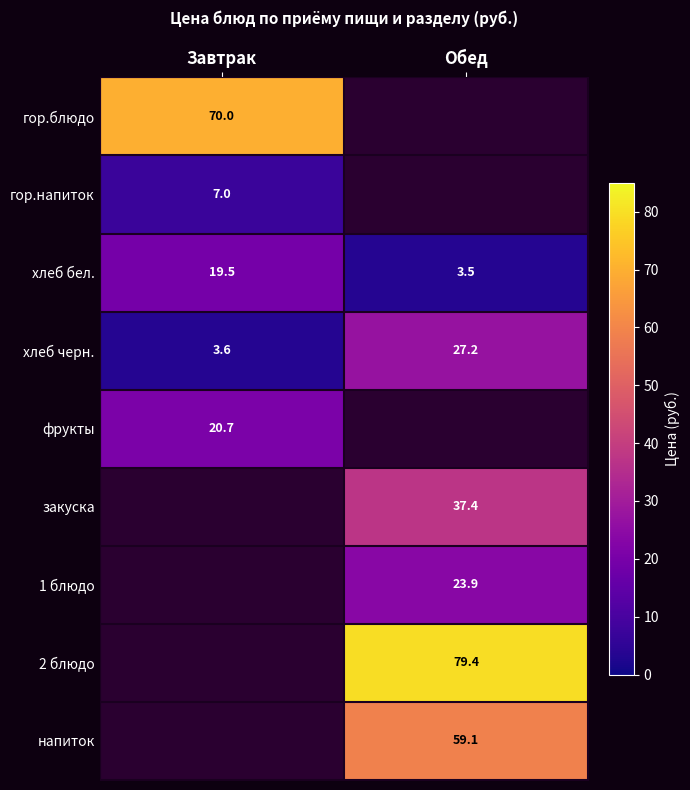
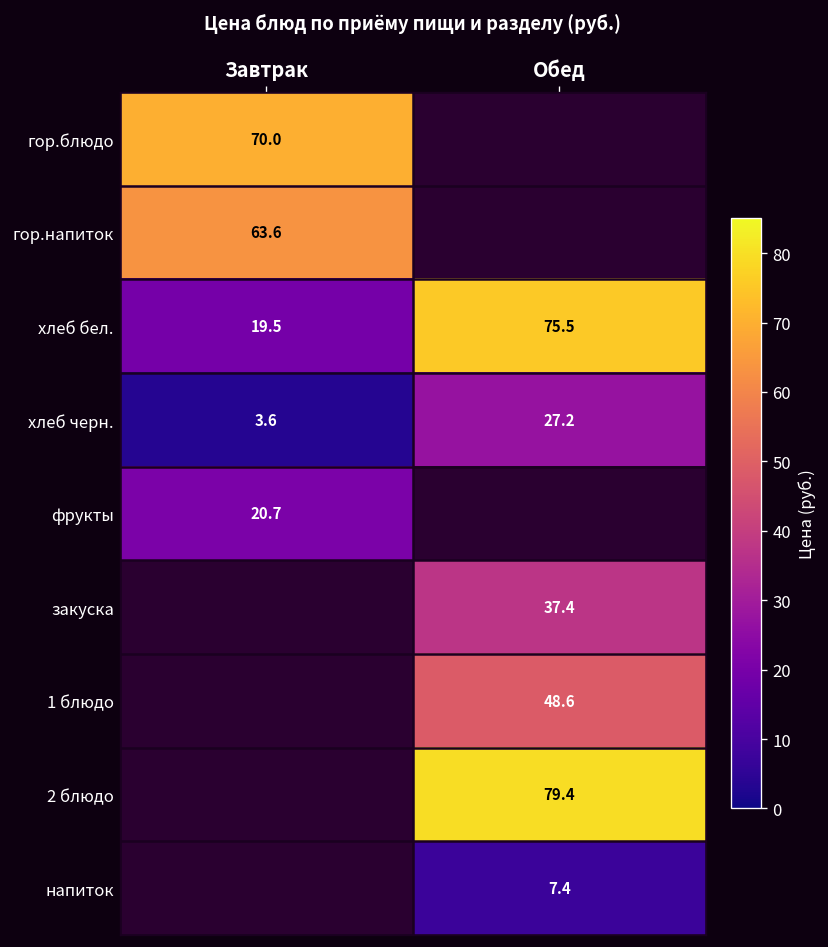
  {
    "гор.блюдо": {
      "Завтрак": 70.0
    },
    "гор.напиток": {
-     "Завтрак": 7.0
+     "Завтрак": 63.6
    },
    "хлеб бел.": {
      "Завтрак": 19.5,
-     "Обед": 3.5
+     "Обед": 75.5
    },
    "хлеб черн.": {
      "Завтрак": 3.6,
      "Обед": 27.2
    },
    "фрукты": {
      "Завтрак": 20.7
    },
    "закуска": {
      "Обед": 37.4
    },
    "1 блюдо": {
-     "Обед": 23.9
+     "Обед": 48.6
    },
    "2 блюдо": {
      "Обед": 79.4
    },
    "напиток": {
-     "Обед": 59.1
+     "Обед": 7.4
    }
  }
